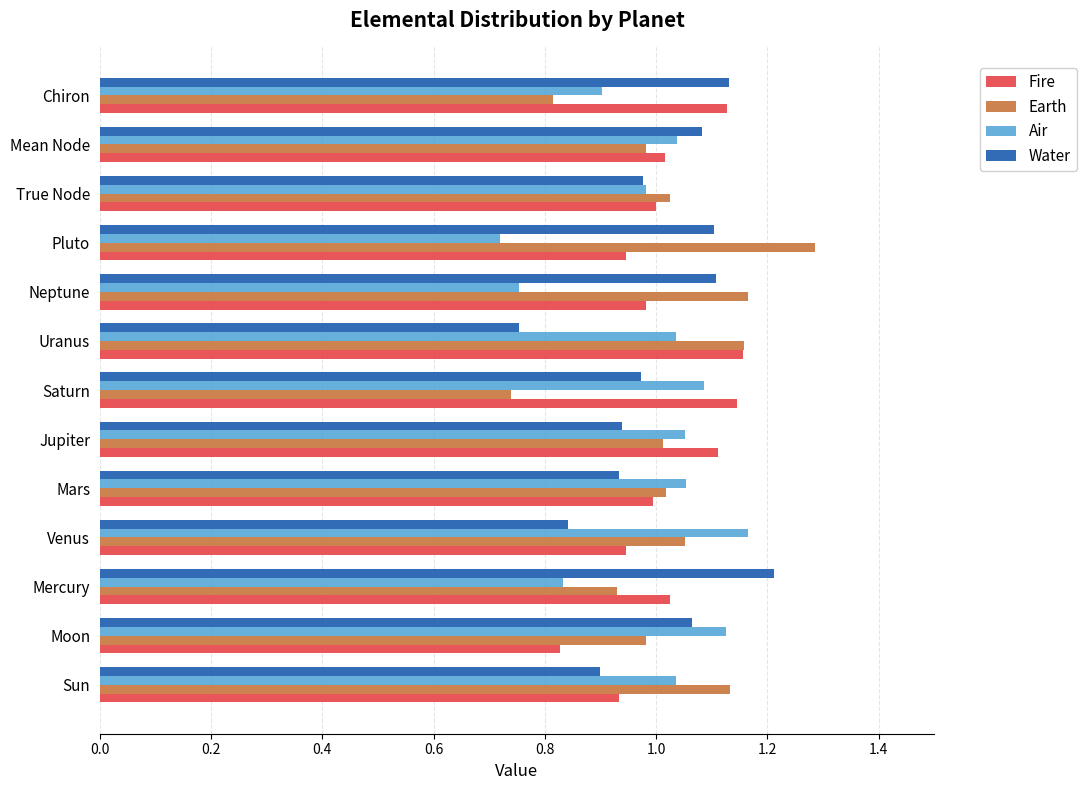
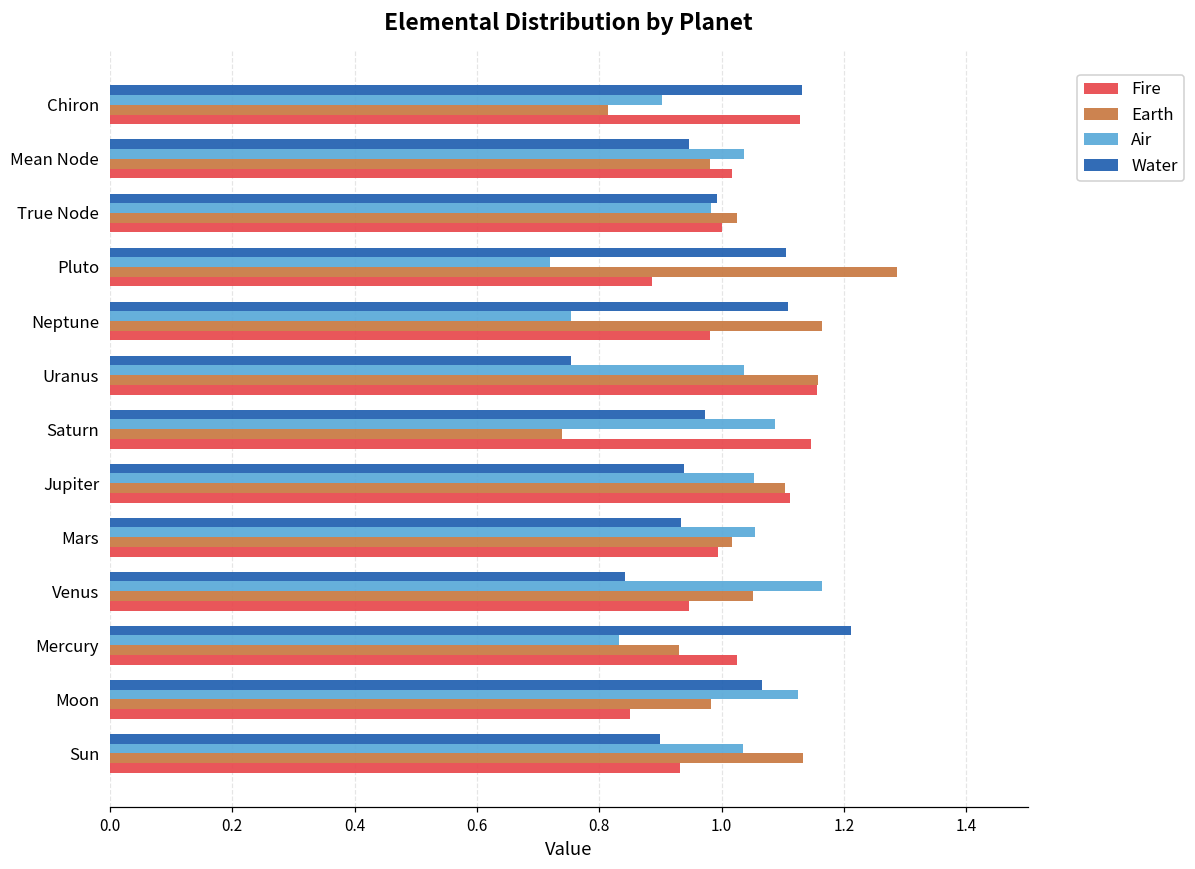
  {
    "Fire": {
      "Chiron": 1.13,
      "Mean Node": 1.02,
      "True Node": 1.00,
-     "Pluto": 0.95,
+     "Pluto": 0.89,
      "Neptune": 0.98,
      "Uranus": 1.16,
      "Saturn": 1.15,
      "Jupiter": 1.11,
      "Mars": 0.99,
      "Venus": 0.95,
      "Mercury": 1.03,
-     "Moon": 0.83,
+     "Moon": 0.85,
      "Sun": 0.93
    },
    "Earth": {
      "Chiron": 0.81,
      "Mean Node": 0.98,
      "True Node": 1.03,
      "Pluto": 1.29,
      "Neptune": 1.16,
      "Uranus": 1.16,
      "Saturn": 0.74,
-     "Jupiter": 1.01,
+     "Jupiter": 1.10,
      "Mars": 1.02,
      "Venus": 1.05,
      "Mercury": 0.93,
      "Moon": 0.98,
      "Sun": 1.13
    },
    "Air": {
      "Chiron": 0.90,
      "Mean Node": 1.04,
      "True Node": 0.98,
      "Pluto": 0.72,
      "Neptune": 0.75,
      "Uranus": 1.04,
      "Saturn": 1.09,
      "Jupiter": 1.05,
      "Mars": 1.05,
      "Venus": 1.16,
      "Mercury": 0.83,
      "Moon": 1.13,
      "Sun": 1.04
    },
    "Water": {
      "Chiron": 1.13,
-     "Mean Node": 1.08,
-     "True Node": 0.98,
+     "Mean Node": 0.95,
+     "True Node": 0.99,
      "Pluto": 1.10,
      "Neptune": 1.11,
      "Uranus": 0.75,
      "Saturn": 0.97,
      "Jupiter": 0.94,
      "Mars": 0.93,
      "Venus": 0.84,
      "Mercury": 1.21,
      "Moon": 1.07,
      "Sun": 0.90
    }
  }
